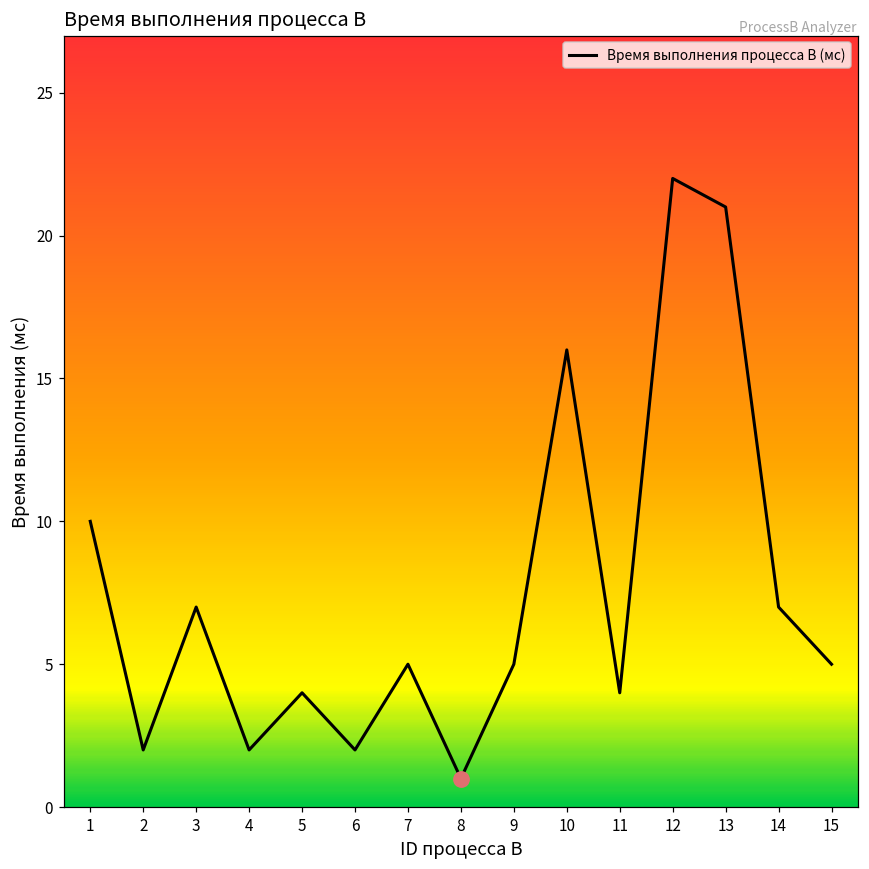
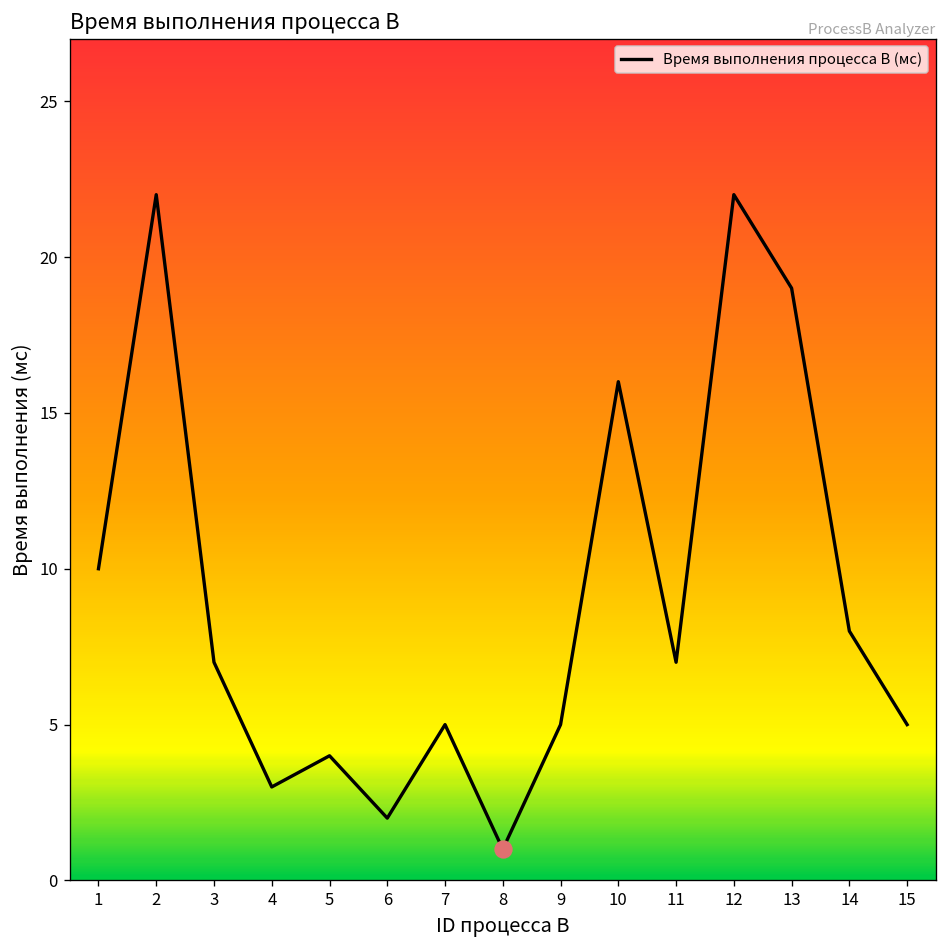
  {
    "Время выполнения процесса B (мс)": {
      "1": 10,
-     "2": 2,
+     "2": 22,
      "3": 7,
-     "4": 2,
+     "4": 3,
      "5": 4,
      "6": 2,
      "7": 5,
      "9": 5,
      "10": 16,
-     "11": 4,
+     "11": 7,
      "12": 22,
-     "13": 21,
-     "14": 7,
+     "13": 19,
+     "14": 8,
      "15": 5
    }
  }
